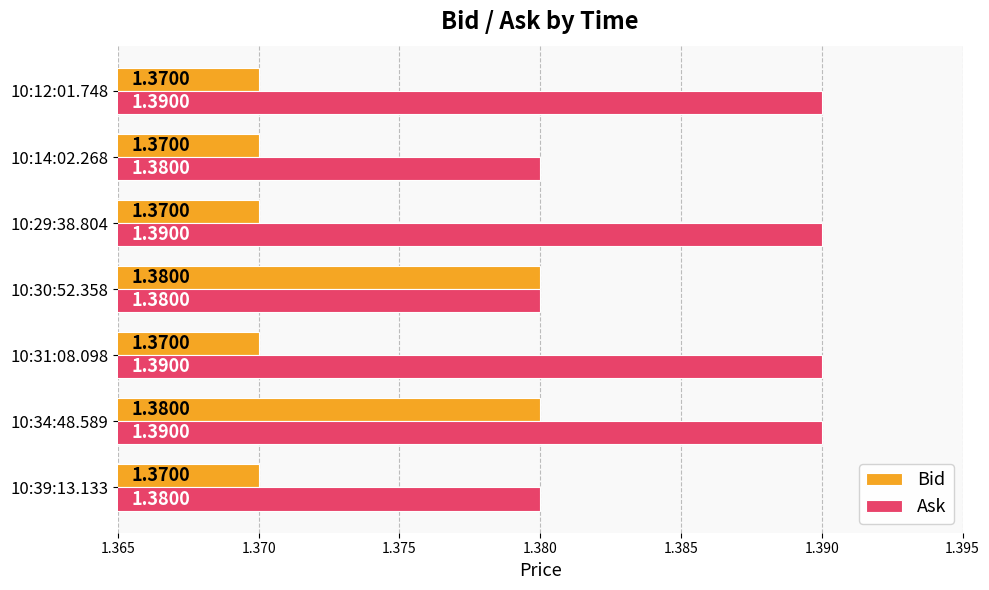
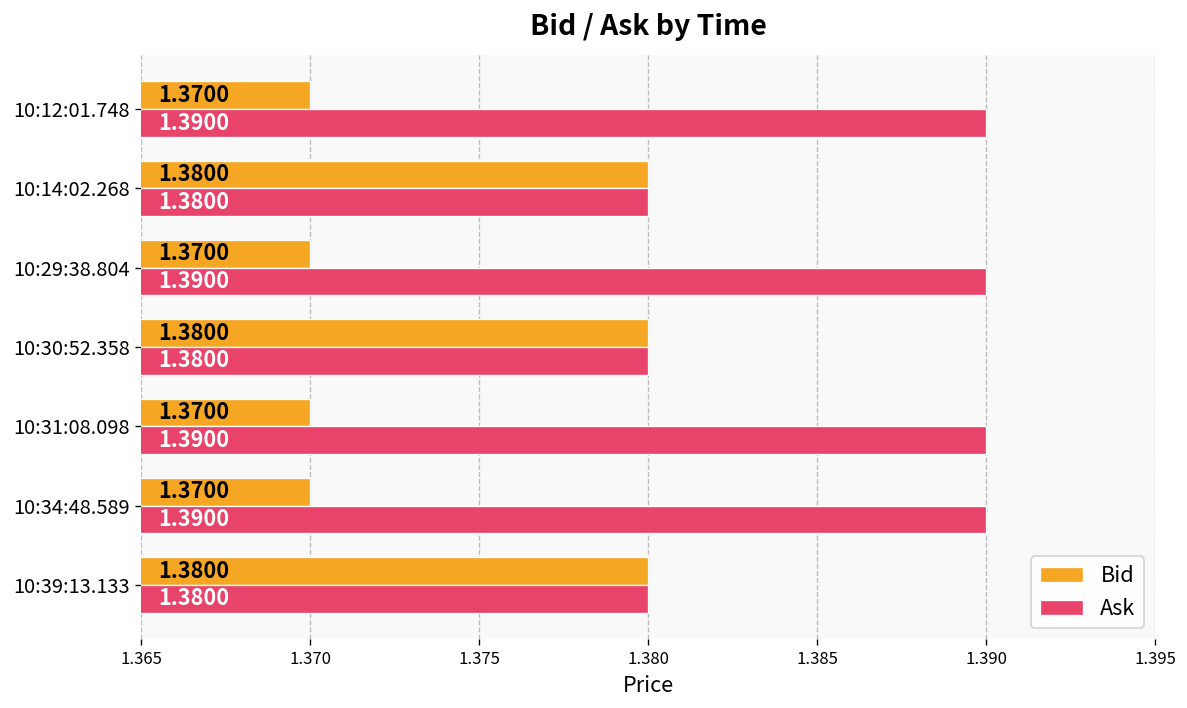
  {
    "Bid": {
      "10:12:01.748": 1.3700,
-     "10:14:02.268": 1.3700,
+     "10:14:02.268": 1.3800,
      "10:29:38.804": 1.3700,
      "10:30:52.358": 1.3800,
      "10:31:08.098": 1.3700,
-     "10:34:48.589": 1.3800,
-     "10:39:13.133": 1.3700
+     "10:34:48.589": 1.3700,
+     "10:39:13.133": 1.3800
    },
    "Ask": {
      "10:12:01.748": 1.3900,
      "10:14:02.268": 1.3800,
      "10:29:38.804": 1.3900,
      "10:30:52.358": 1.3800,
      "10:31:08.098": 1.3900,
      "10:34:48.589": 1.3900,
      "10:39:13.133": 1.3800
    }
  }
